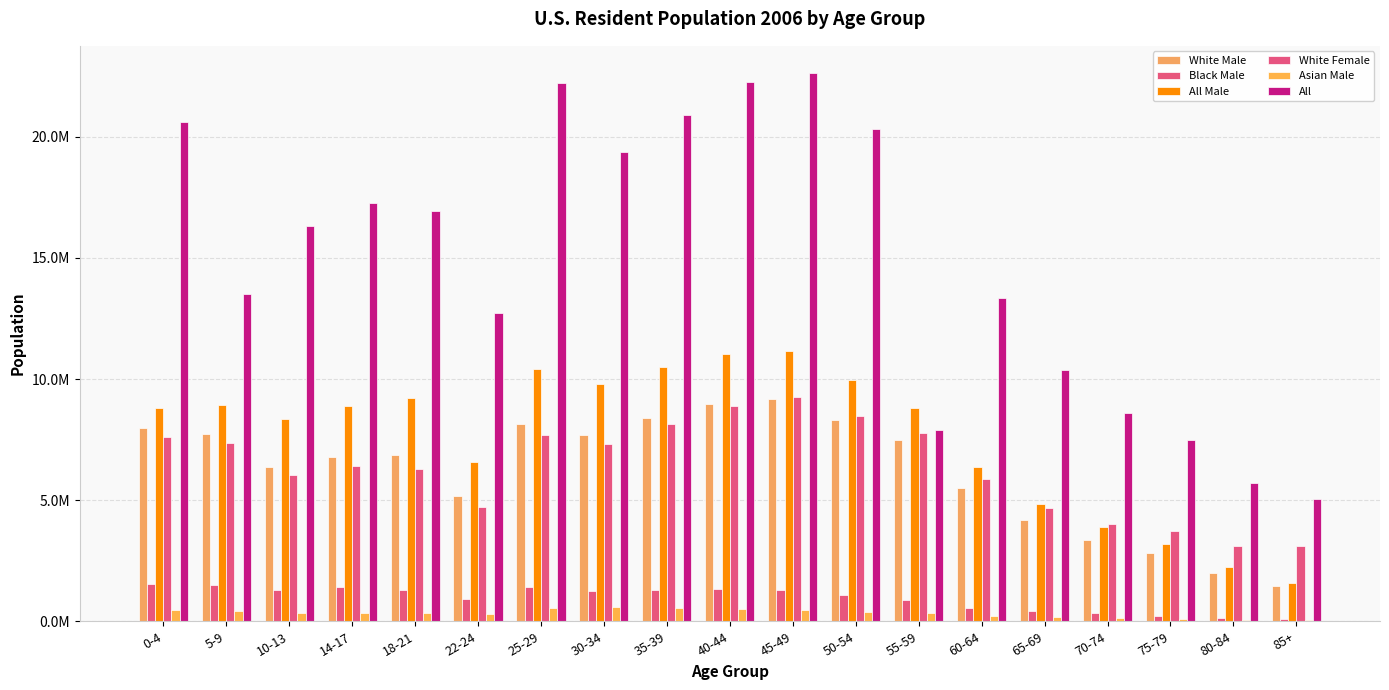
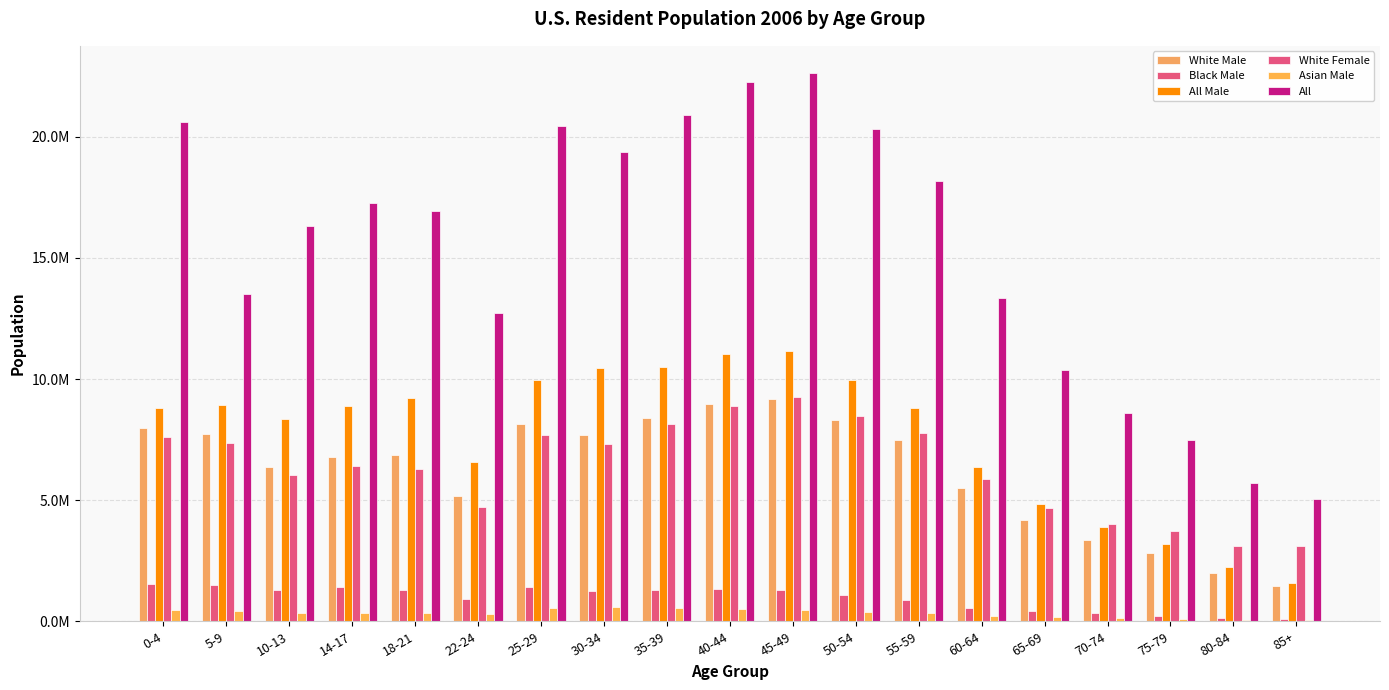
  {
    "All Male": {
      "0-4": 8800000,
      "5-9": 8900000,
      "10-13": 8400000,
      "14-17": 8900000,
      "18-21": 9200000,
      "22-24": 6600000,
-     "25-29": 10400000,
-     "30-34": 9800000,
+     "25-29": 10000000,
+     "30-34": 10400000,
      "35-39": 10500000,
      "40-44": 11100000,
      "45-49": 11200000,
      "50-54": 9900000,
      "55-59": 8800000,
      "60-64": 6400000,
      "65-69": 4900000,
      "70-74": 3900000,
      "75-79": 3200000,
      "80-84": 2200000,
      "85+": 1600000
    },
    "All": {
      "0-4": 20600000,
      "5-9": 13500000,
      "10-13": 16300000,
      "14-17": 17300000,
      "18-21": 17000000,
      "22-24": 12700000,
-     "25-29": 22200000,
+     "25-29": 20500000,
      "30-34": 19400000,
      "35-39": 20900000,
      "40-44": 22200000,
      "45-49": 22600000,
      "50-54": 20300000,
-     "55-59": 7900000,
+     "55-59": 18200000,
      "60-64": 13300000,
      "65-69": 10400000,
      "70-74": 8600000,
      "75-79": 7500000,
      "80-84": 5700000,
      "85+": 5000000
    }
  }
